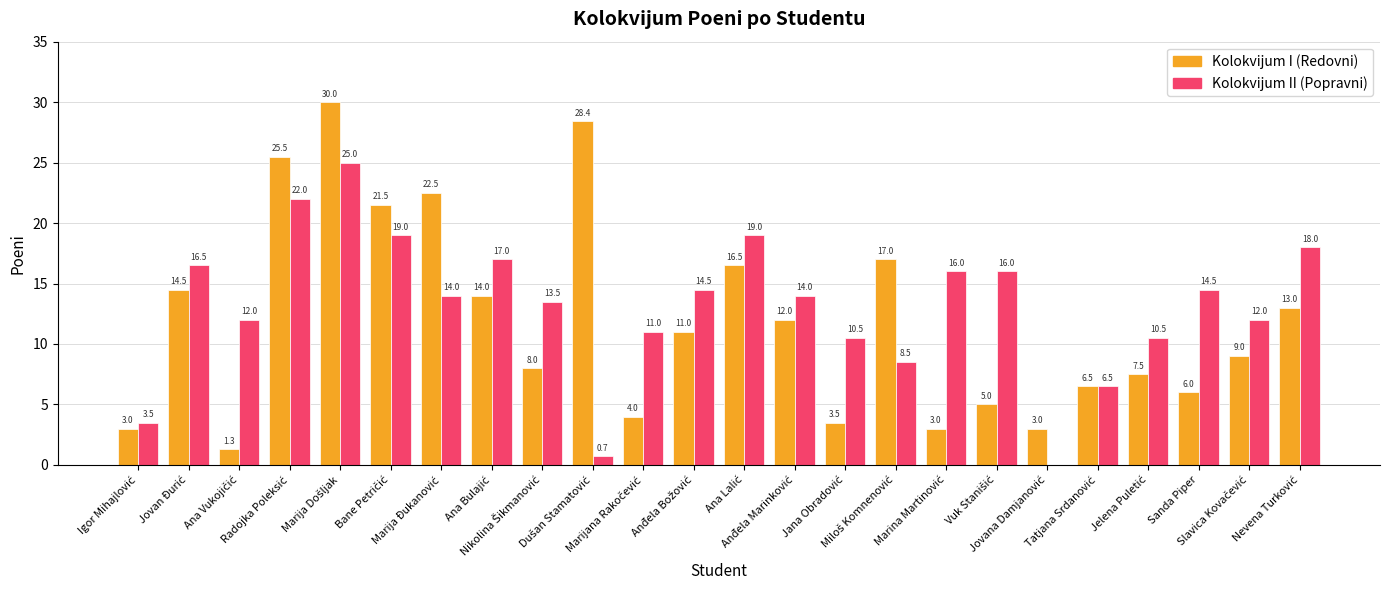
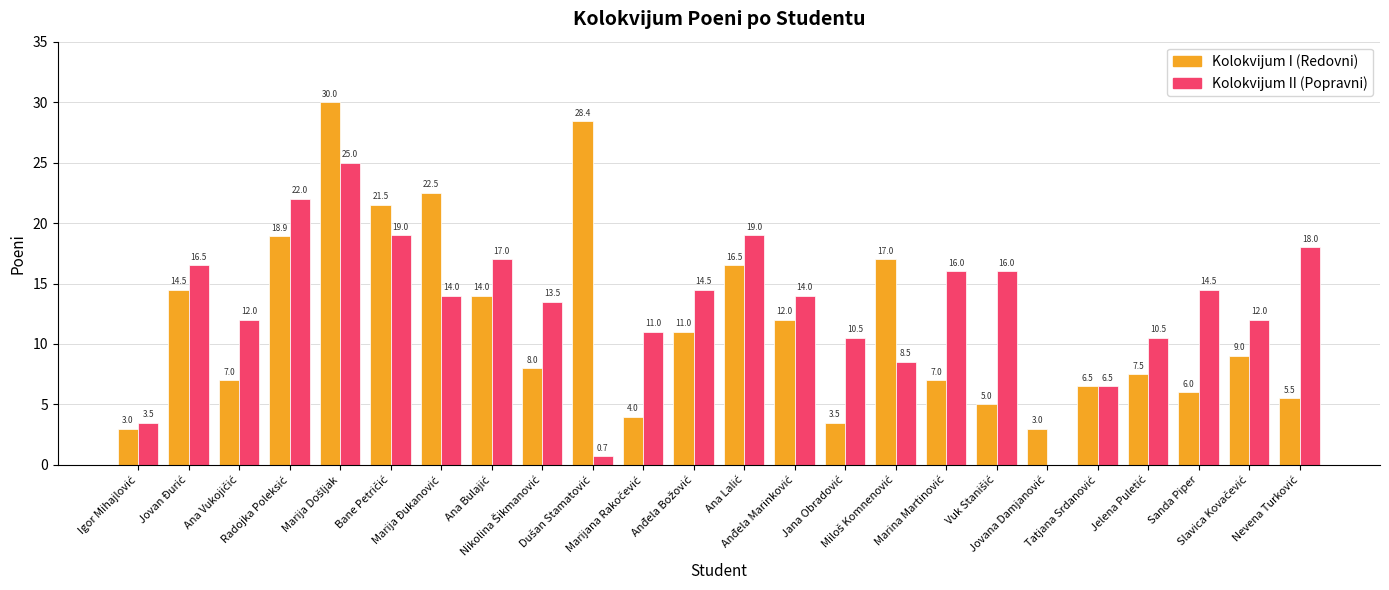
  {
    "Kolokvijum I (Redovni)": {
      "Igor Mihajlović": 3.0,
      "Jovan Đurić": 14.5,
-     "Ana Vukojičić": 1.3,
-     "Radojka Poleksić": 25.5,
+     "Ana Vukojičić": 7.0,
+     "Radojka Poleksić": 18.9,
      "Marija Došljak": 30.0,
      "Bane Petričić": 21.5,
      "Marija Đukanović": 22.5,
      "Ana Bulajić": 14.0,
      "Nikolina Šikmanović": 8.0,
      "Dušan Stamatović": 28.4,
      "Marijana Rakočević": 4.0,
      "Anđela Božović": 11.0,
      "Ana Lalić": 16.5,
      "Anđela Marinković": 12.0,
      "Jana Obradović": 3.5,
      "Miloš Komnenović": 17.0,
-     "Marina Martinović": 3.0,
+     "Marina Martinović": 7.0,
      "Vuk Stanišić": 5.0,
      "Jovana Damjanović": 3.0,
      "Tatjana Srdanović": 6.5,
      "Jelena Puletić": 7.5,
      "Sanda Piper": 6.0,
      "Slavica Kovačević": 9.0,
-     "Nevena Turković": 13.0
+     "Nevena Turković": 5.5
    },
    "Kolokvijum II (Popravni)": {
      "Igor Mihajlović": 3.5,
      "Jovan Đurić": 16.5,
      "Ana Vukojičić": 12.0,
      "Radojka Poleksić": 22.0,
      "Marija Došljak": 25.0,
      "Bane Petričić": 19.0,
      "Marija Đukanović": 14.0,
      "Ana Bulajić": 17.0,
      "Nikolina Šikmanović": 13.5,
      "Dušan Stamatović": 0.7,
      "Marijana Rakočević": 11.0,
      "Anđela Božović": 14.5,
      "Ana Lalić": 19.0,
      "Anđela Marinković": 14.0,
      "Jana Obradović": 10.5,
      "Miloš Komnenović": 8.5,
      "Marina Martinović": 16.0,
      "Vuk Stanišić": 16.0,
      "Tatjana Srdanović": 6.5,
      "Jelena Puletić": 10.5,
      "Sanda Piper": 14.5,
      "Slavica Kovačević": 12.0,
      "Nevena Turković": 18.0
    }
  }
